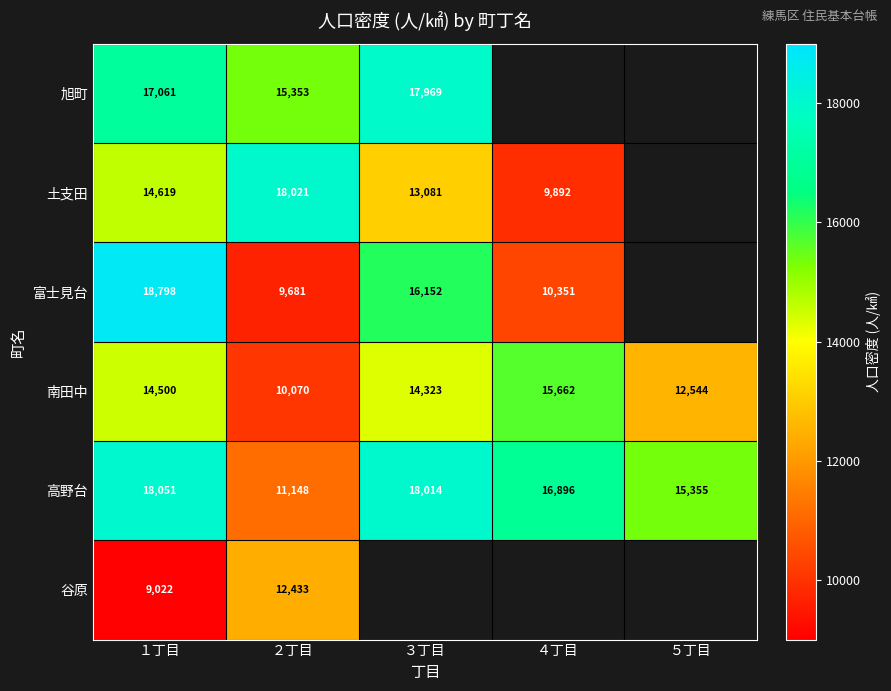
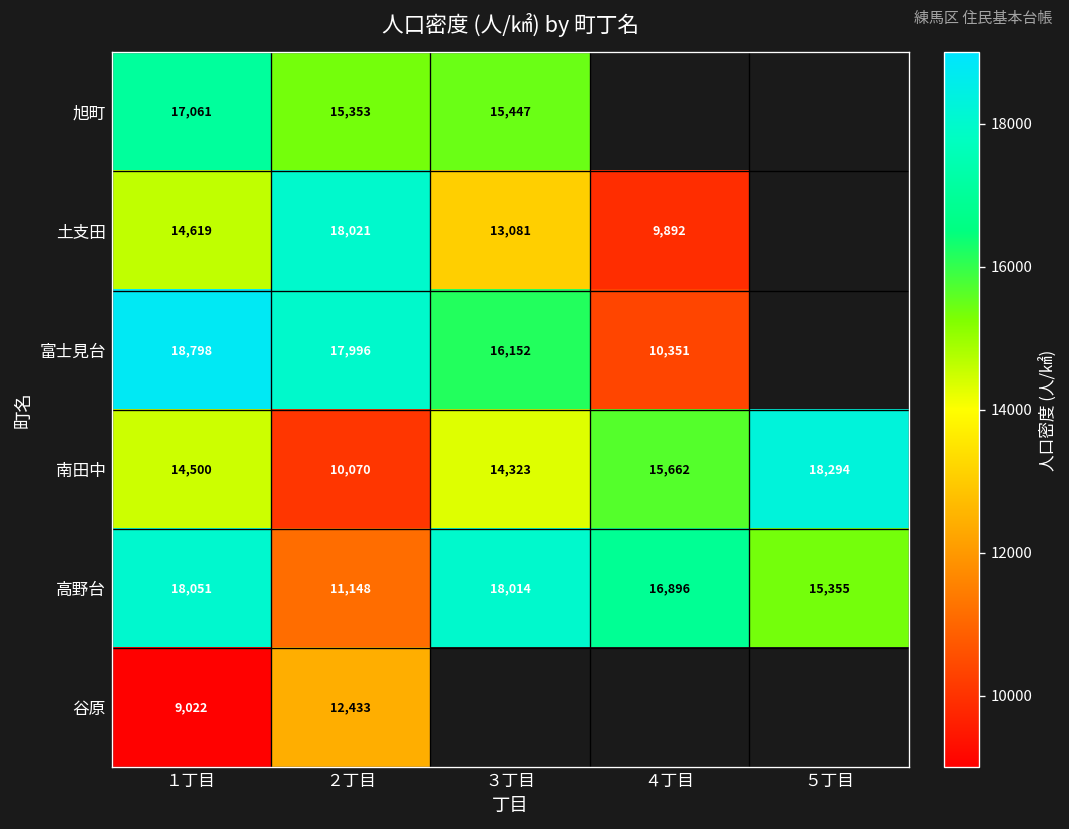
  {
    "旭町": {
      "１丁目": "17,061",
      "２丁目": "15,353",
-     "３丁目": "17,969"
+     "３丁目": "15,447"
    },
    "土支田": {
      "１丁目": "14,619",
      "２丁目": "18,021",
      "３丁目": "13,081",
      "４丁目": "9,892"
    },
    "富士見台": {
      "１丁目": "18,798",
-     "２丁目": "9,681",
+     "２丁目": "17,996",
      "３丁目": "16,152",
      "４丁目": "10,351"
    },
    "南田中": {
      "１丁目": "14,500",
      "２丁目": "10,070",
      "３丁目": "14,323",
      "４丁目": "15,662",
-     "５丁目": "12,544"
+     "５丁目": "18,294"
    },
    "高野台": {
      "１丁目": "18,051",
      "２丁目": "11,148",
      "３丁目": "18,014",
      "４丁目": "16,896",
      "５丁目": "15,355"
    },
    "谷原": {
      "１丁目": "9,022",
      "２丁目": "12,433"
    }
  }
